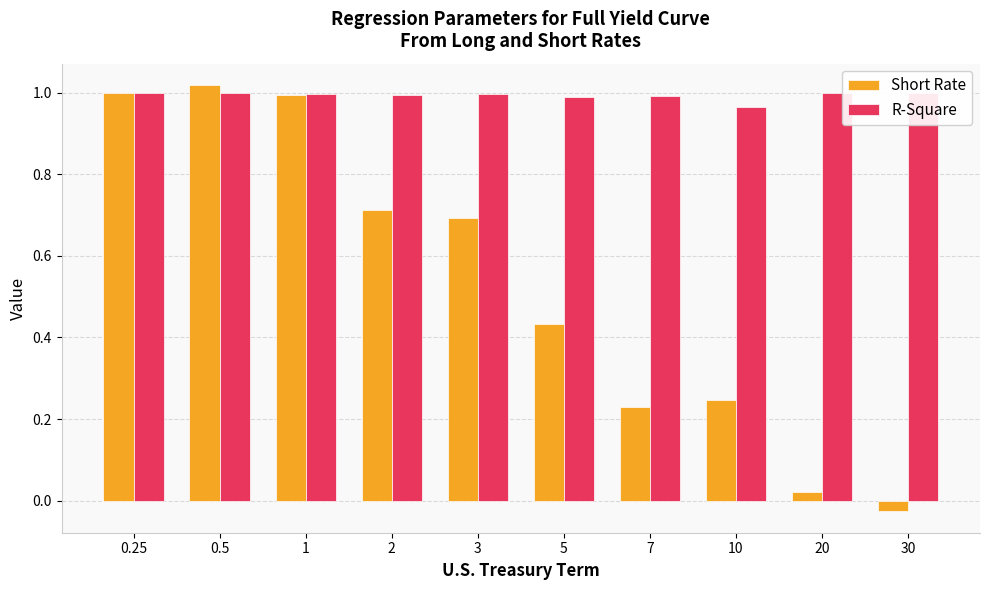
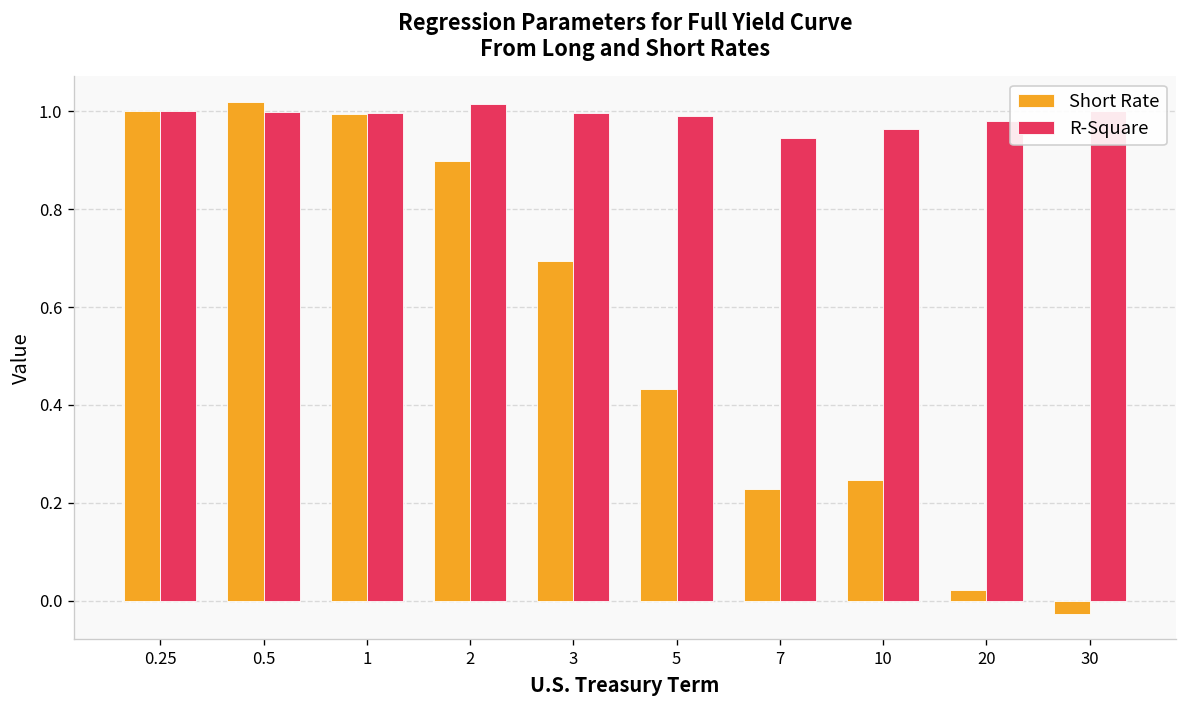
  {
    "Short Rate": {
      "0.25": 1.00,
      "0.5": 1.02,
      "1": 1.00,
-     "2": 0.71,
+     "2": 0.90,
      "3": 0.69,
      "5": 0.43,
      "7": 0.23,
      "10": 0.25,
      "20": 0.02,
      "30": -0.03
    },
    "R-Square": {
      "0.25": 1.00,
      "0.5": 1.00,
      "1": 1.00,
-     "2": 0.99,
+     "2": 1.02,
      "3": 1.00,
      "5": 0.99,
-     "7": 0.99,
+     "7": 0.95,
      "10": 0.96,
-     "20": 1.00
+     "20": 0.98
    }
  }
